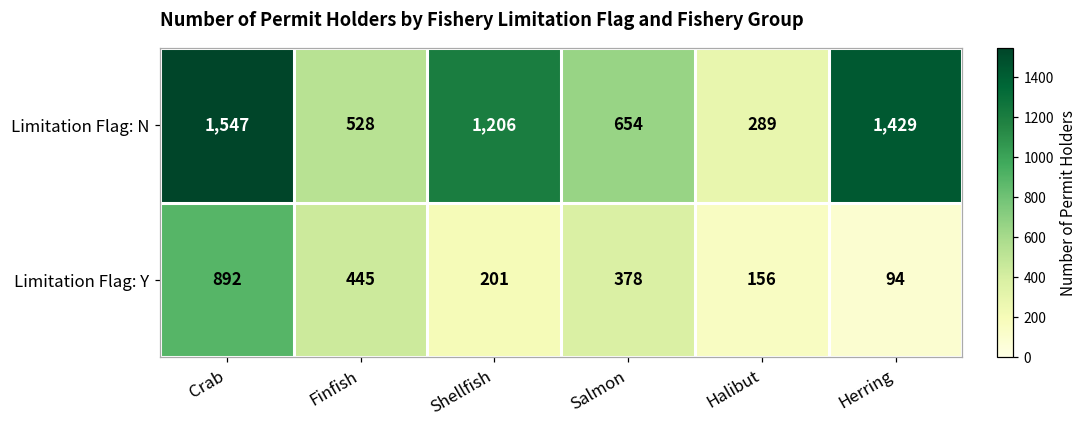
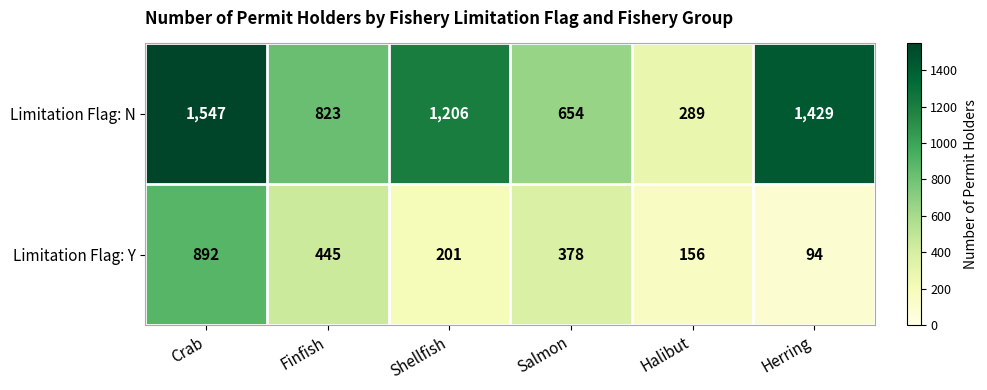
  {
    "Limitation Flag: N": {
      "Crab": "1,547",
-     "Finfish": "528",
+     "Finfish": "823",
      "Shellfish": "1,206",
      "Salmon": "654",
      "Halibut": "289",
      "Herring": "1,429"
    },
    "Limitation Flag: Y": {
      "Crab": "892",
      "Finfish": "445",
      "Shellfish": "201",
      "Salmon": "378",
      "Halibut": "156",
      "Herring": "94"
    }
  }
